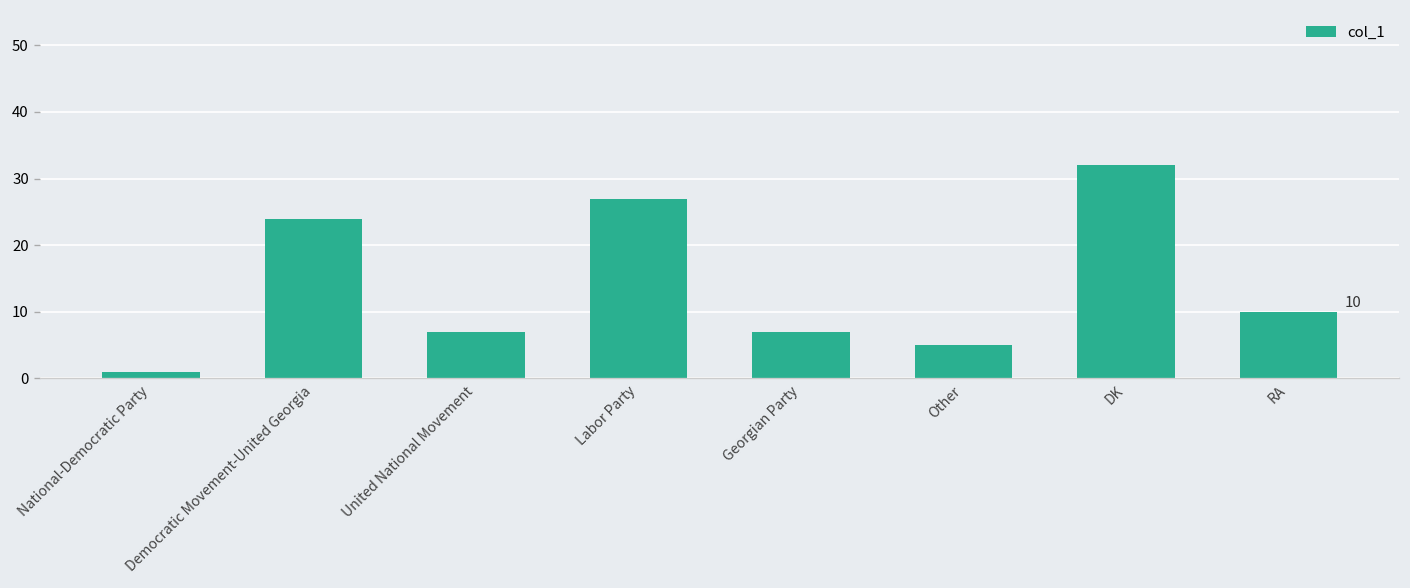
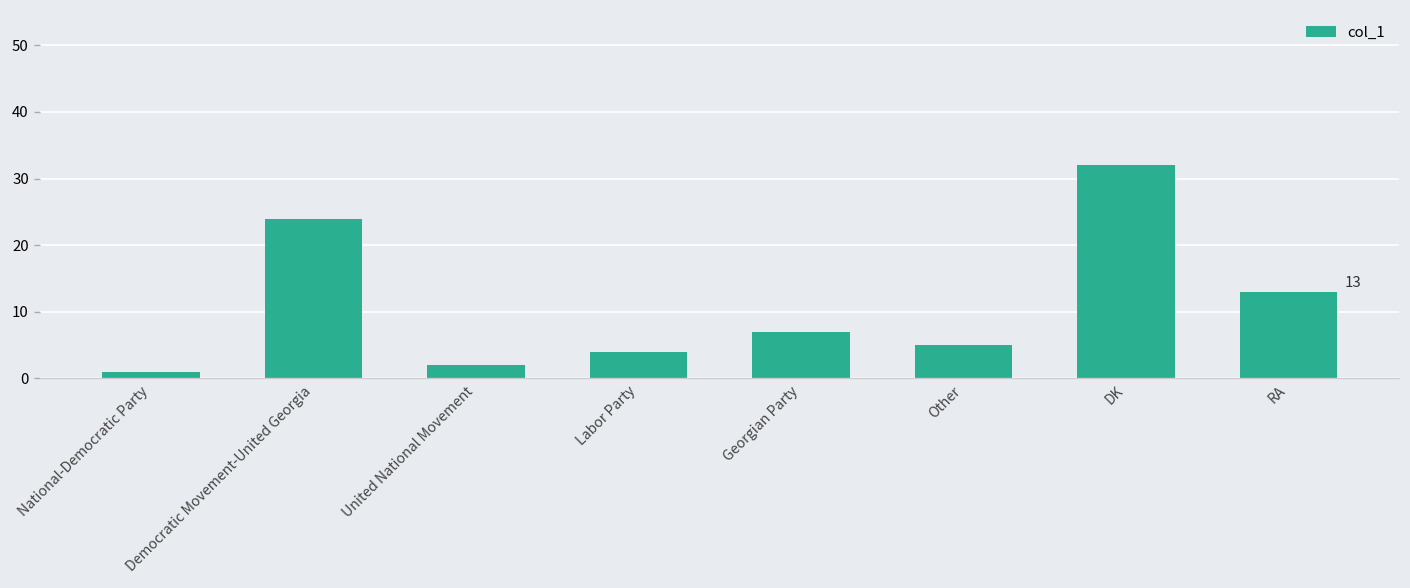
  {
-   "United National Movement": 7,
-   "Labor Party": 27,
-   "RA": 10
+   "United National Movement": 2,
+   "Labor Party": 4,
+   "RA": 13
  }
